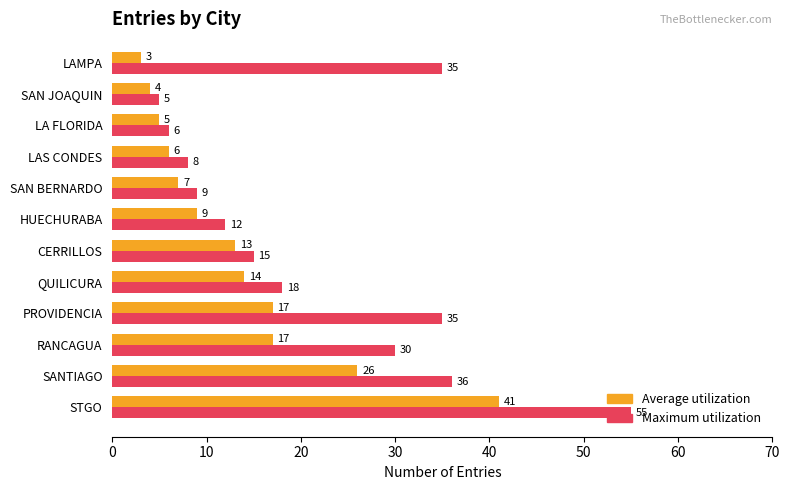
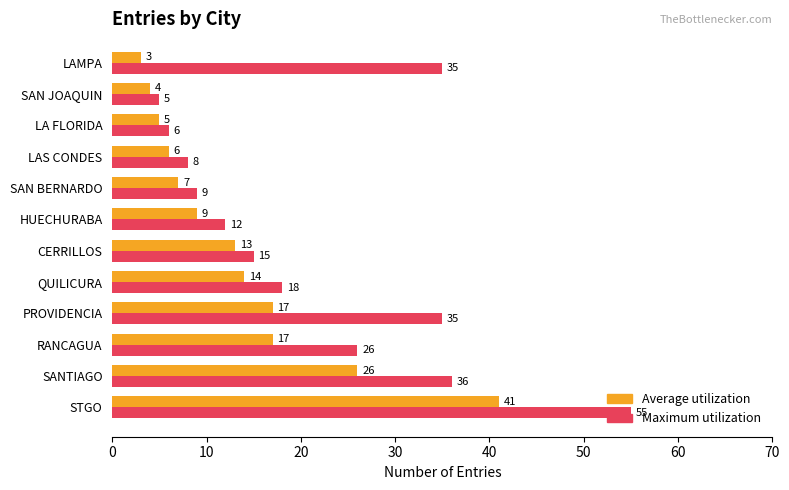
  {
    "Average utilization": {
      "LAMPA": 3,
      "SAN JOAQUIN": 4,
      "LA FLORIDA": 5,
      "LAS CONDES": 6,
      "SAN BERNARDO": 7,
      "HUECHURABA": 9,
      "CERRILLOS": 13,
      "QUILICURA": 14,
      "PROVIDENCIA": 17,
      "RANCAGUA": 17,
      "SANTIAGO": 26,
      "STGO": 41
    },
    "Maximum utilization": {
      "LAMPA": 35,
      "SAN JOAQUIN": 5,
      "LA FLORIDA": 6,
      "LAS CONDES": 8,
      "SAN BERNARDO": 9,
      "HUECHURABA": 12,
      "CERRILLOS": 15,
      "QUILICURA": 18,
      "PROVIDENCIA": 35,
-     "RANCAGUA": 30,
+     "RANCAGUA": 26,
      "SANTIAGO": 36,
      "STGO": 55
    }
  }
